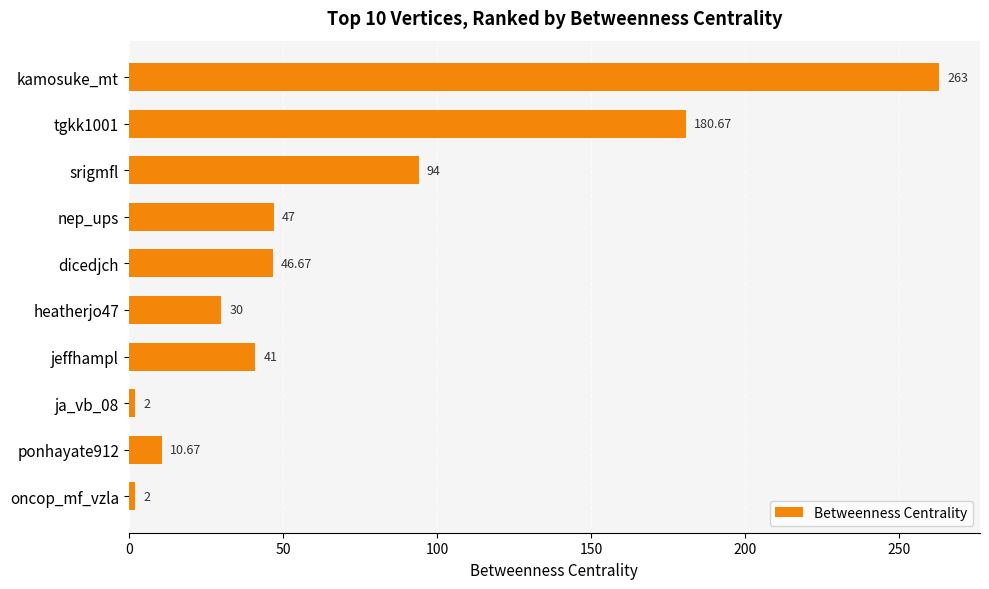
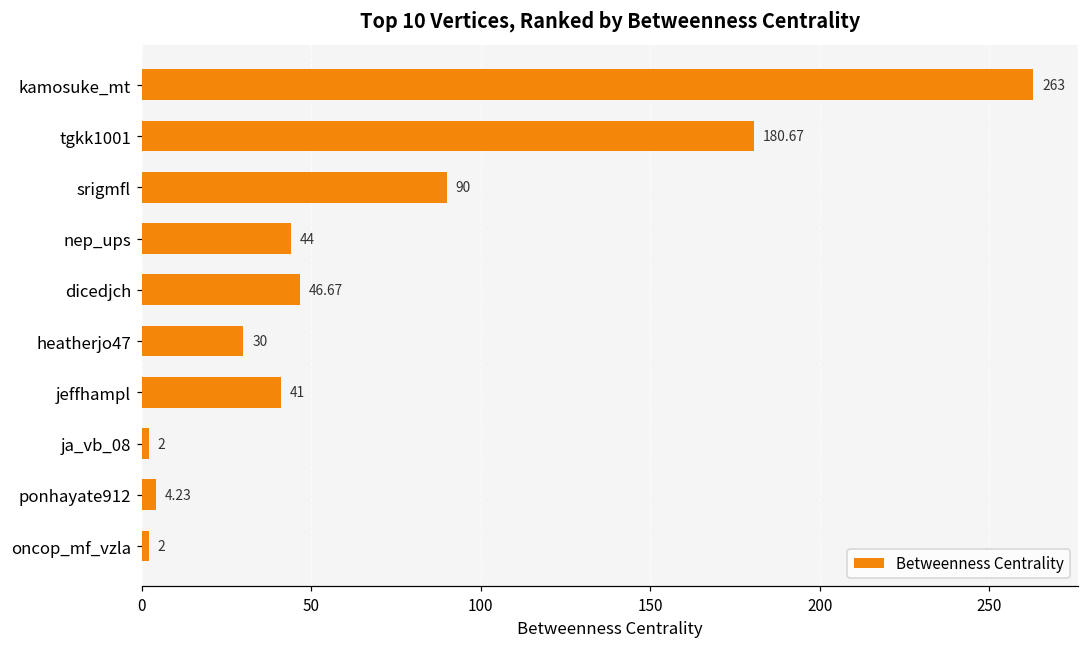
  {
    "kamosuke_mt": 263,
    "tgkk1001": 180.67,
-   "srigmfl": 94,
-   "nep_ups": 47,
+   "srigmfl": 90,
+   "nep_ups": 44,
    "dicedjch": 46.67,
    "heatherjo47": 30,
    "jeffhampl": 41,
    "ja_vb_08": 2,
-   "ponhayate912": 10.67,
+   "ponhayate912": 4.23,
    "oncop_mf_vzla": 2
  }
